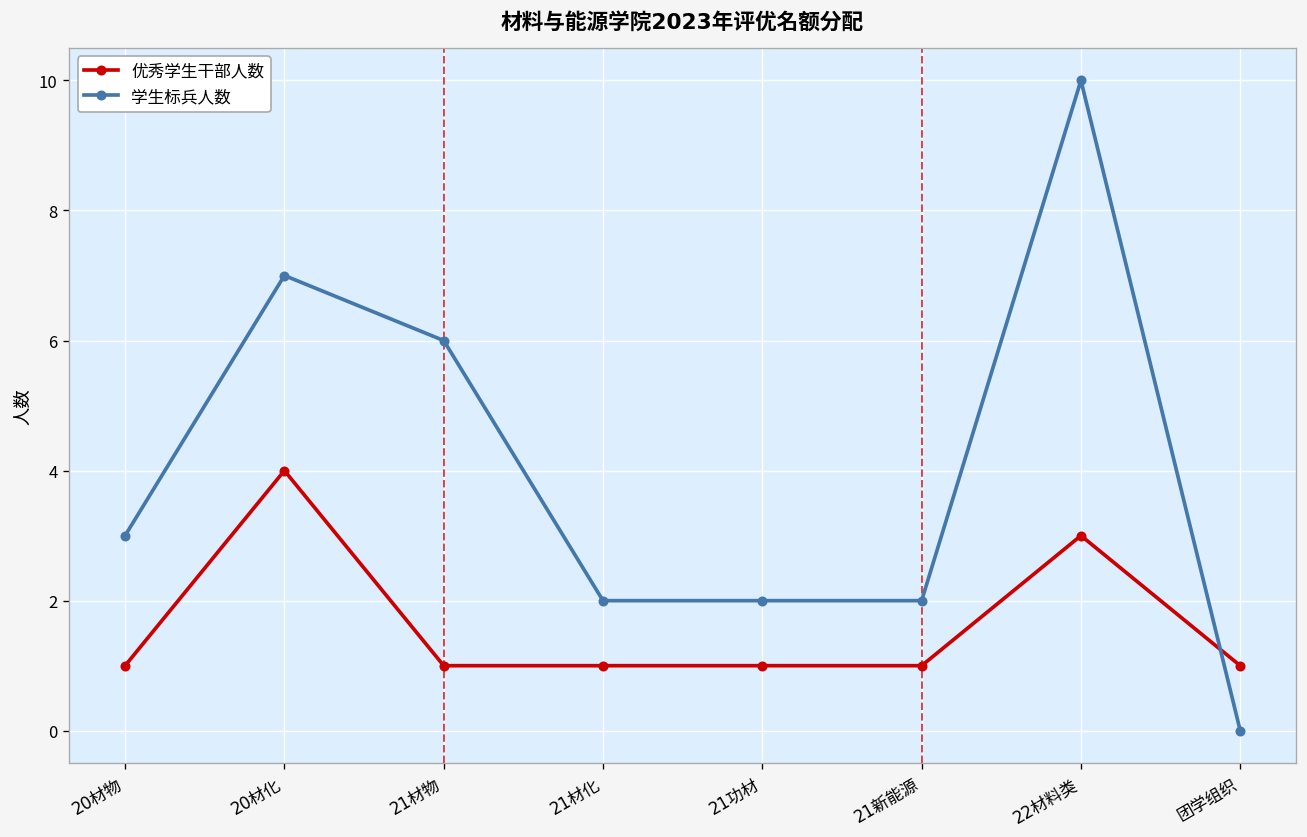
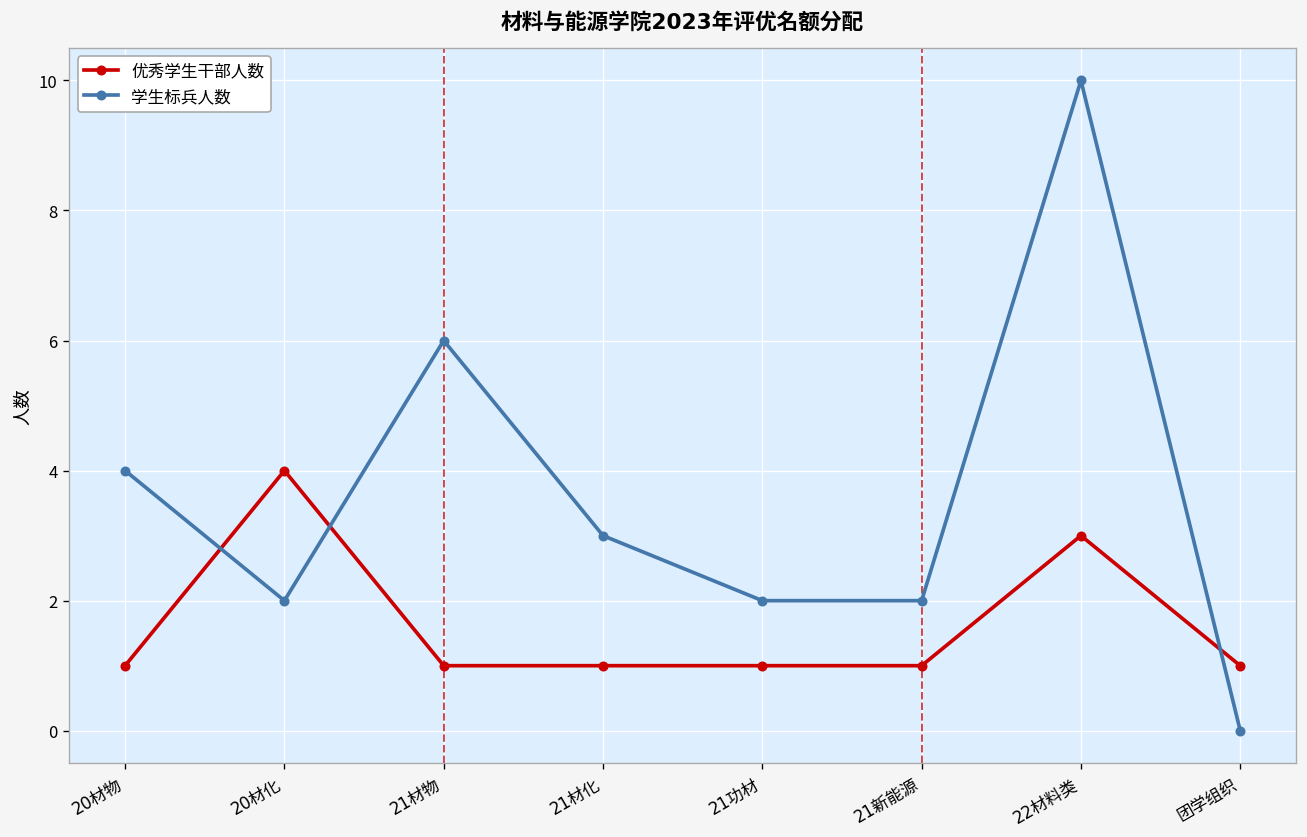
  {
    "优秀学生干部人数": {
      "20材物": 1,
      "20材化": 4,
      "21材物": 1,
      "21材化": 1,
      "21功材": 1,
      "21新能源": 1,
      "22材料类": 3,
      "团学组织": 1
    },
    "学生标兵人数": {
-     "20材物": 3,
-     "20材化": 7,
+     "20材物": 4,
+     "20材化": 2,
      "21材物": 6,
-     "21材化": 2,
+     "21材化": 3,
      "21功材": 2,
      "21新能源": 2,
      "22材料类": 10,
      "团学组织": 0
    }
  }
